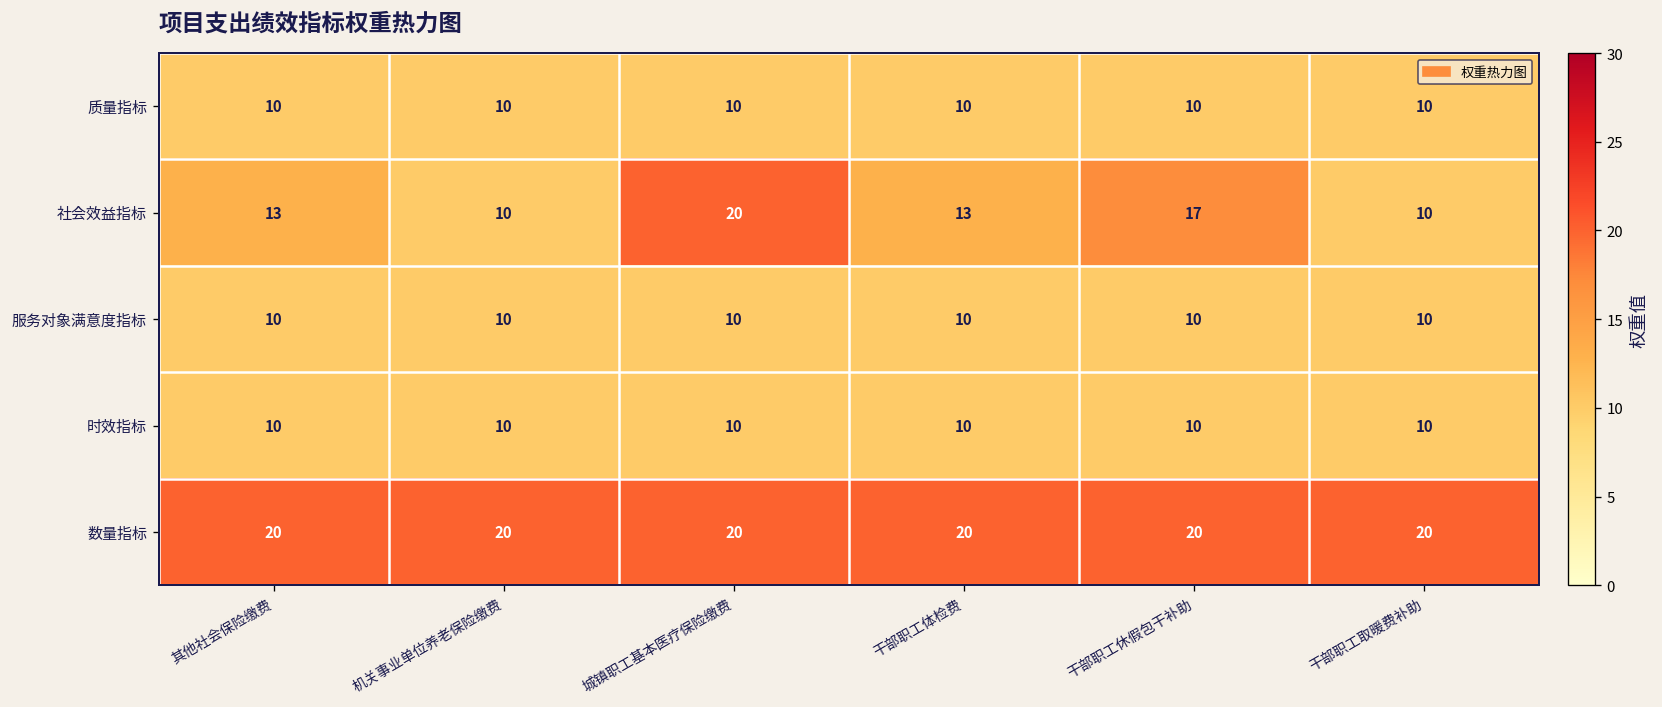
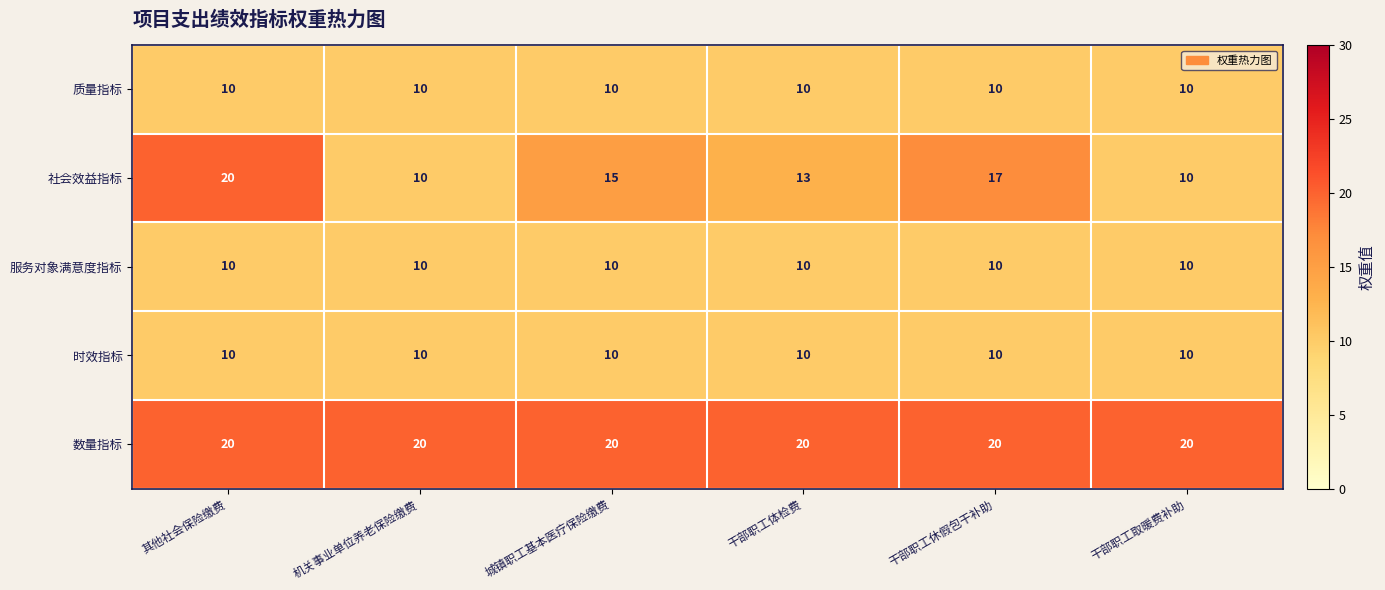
  {
    "质量指标": {
      "其他社会保险缴费": 10,
      "机关事业单位养老保险缴费": 10,
      "城镇职工基本医疗保险缴费": 10,
      "干部职工体检费": 10,
      "干部职工休假包干补助": 10,
      "干部职工取暖费补助": 10
    },
    "社会效益指标": {
-     "其他社会保险缴费": 13,
+     "其他社会保险缴费": 20,
      "机关事业单位养老保险缴费": 10,
-     "城镇职工基本医疗保险缴费": 20,
+     "城镇职工基本医疗保险缴费": 15,
      "干部职工体检费": 13,
      "干部职工休假包干补助": 17,
      "干部职工取暖费补助": 10
    },
    "服务对象满意度指标": {
      "其他社会保险缴费": 10,
      "机关事业单位养老保险缴费": 10,
      "城镇职工基本医疗保险缴费": 10,
      "干部职工体检费": 10,
      "干部职工休假包干补助": 10,
      "干部职工取暖费补助": 10
    },
    "时效指标": {
      "其他社会保险缴费": 10,
      "机关事业单位养老保险缴费": 10,
      "城镇职工基本医疗保险缴费": 10,
      "干部职工体检费": 10,
      "干部职工休假包干补助": 10,
      "干部职工取暖费补助": 10
    },
    "数量指标": {
      "其他社会保险缴费": 20,
      "机关事业单位养老保险缴费": 20,
      "城镇职工基本医疗保险缴费": 20,
      "干部职工体检费": 20,
      "干部职工休假包干补助": 20,
      "干部职工取暖费补助": 20
    }
  }
